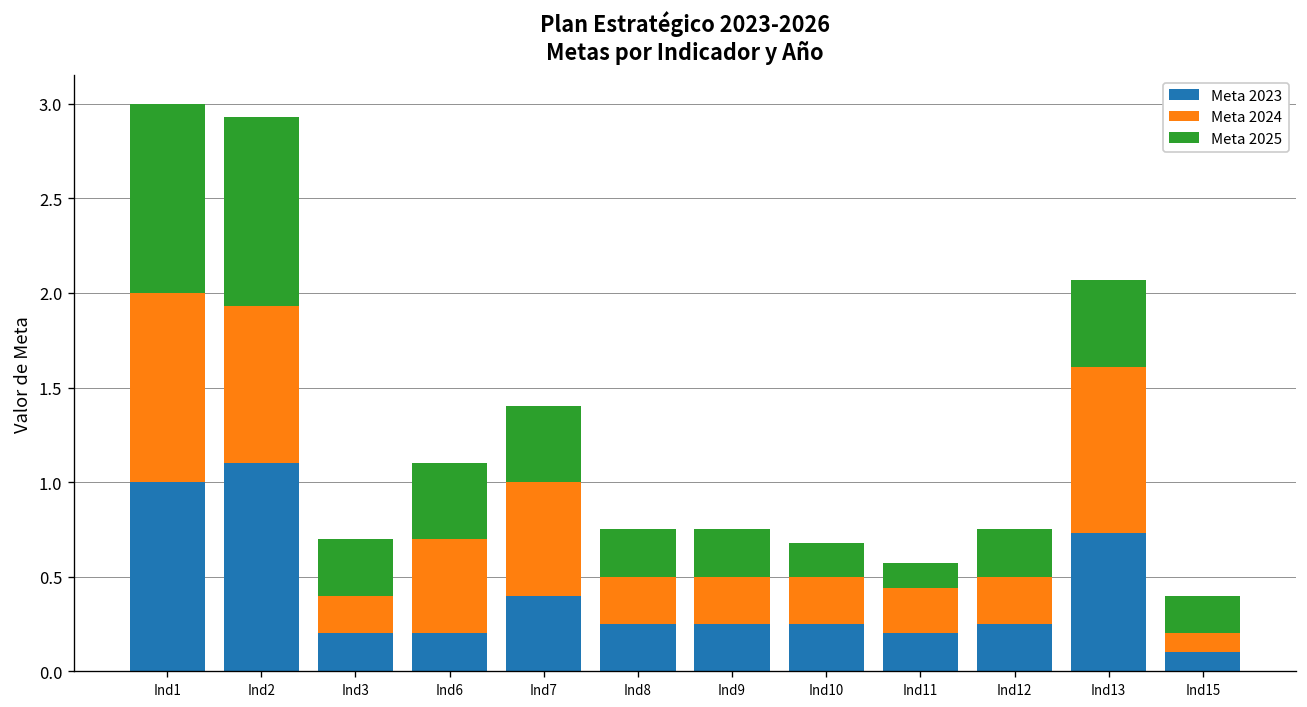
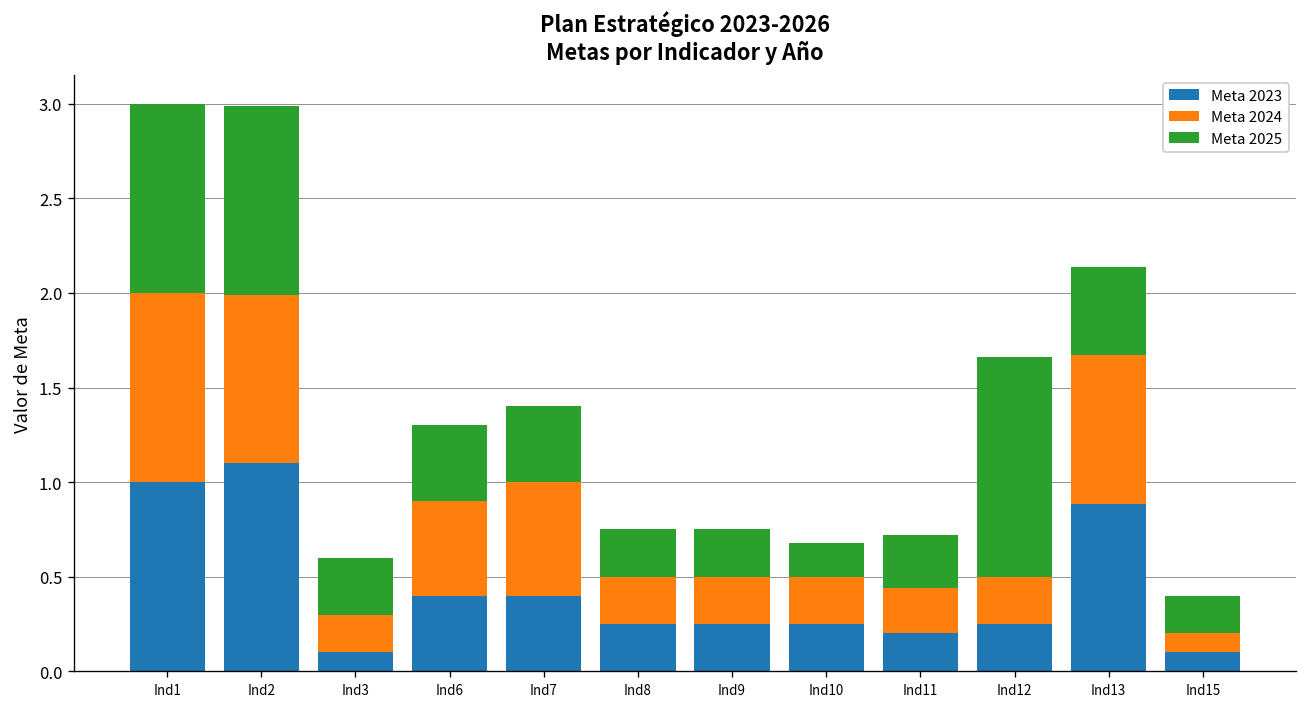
  {
    "Meta 2023": {
      "Ind1": 1.00,
      "Ind2": 1.10,
-     "Ind3": 0.2,
-     "Ind6": 0.2,
+     "Ind3": 0.1,
+     "Ind6": 0.4,
      "Ind7": 0.40,
      "Ind8": 0.25,
      "Ind9": 0.25,
      "Ind10": 0.25,
      "Ind11": 0.20,
      "Ind12": 0.25,
-     "Ind13": 0.73,
+     "Ind13": 0.89,
      "Ind15": 0.10
    },
    "Meta 2024": {
      "Ind1": 1.00,
-     "Ind2": 0.83,
+     "Ind2": 0.89,
      "Ind3": 0.20,
      "Ind6": 0.50,
      "Ind7": 0.60,
      "Ind8": 0.25,
      "Ind9": 0.25,
      "Ind10": 0.25,
      "Ind11": 0.24,
      "Ind12": 0.25,
-     "Ind13": 0.87,
+     "Ind13": 0.78,
      "Ind15": 0.10
    },
    "Meta 2025": {
      "Ind1": 1.00,
      "Ind2": 1.00,
      "Ind3": 0.30,
      "Ind6": 0.40,
      "Ind7": 0.40,
      "Ind8": 0.25,
      "Ind9": 0.25,
      "Ind10": 0.18,
-     "Ind11": 0.13,
-     "Ind12": 0.25,
+     "Ind11": 0.28,
+     "Ind12": 1.16,
      "Ind13": 0.46,
      "Ind15": 0.20
    }
  }
